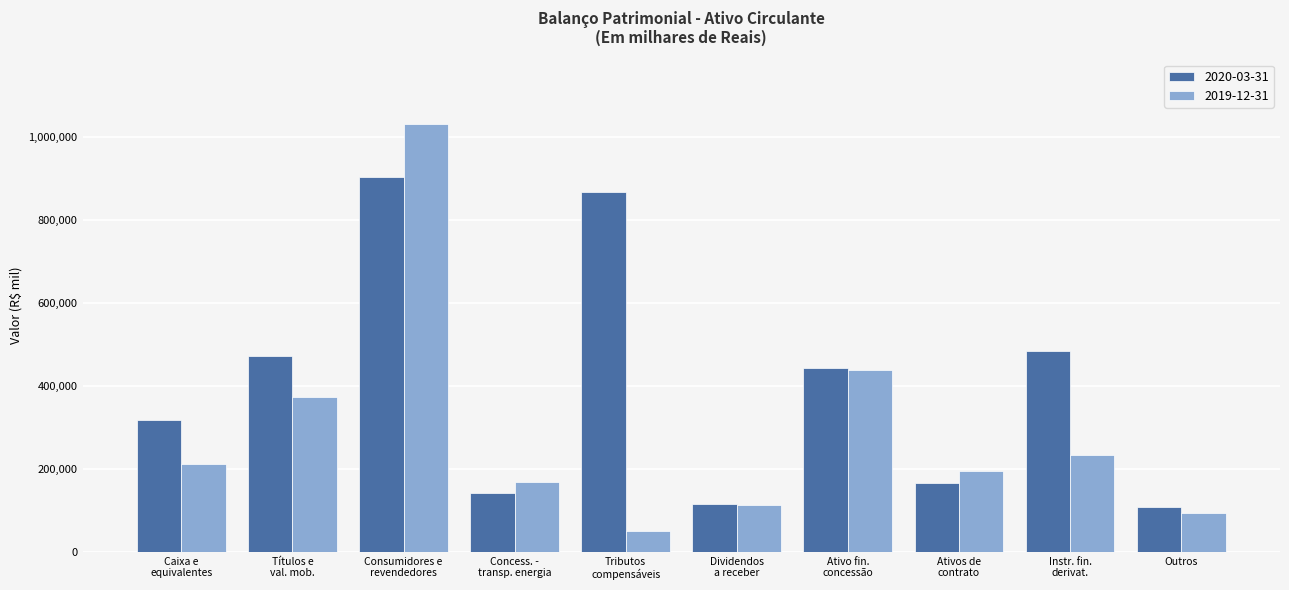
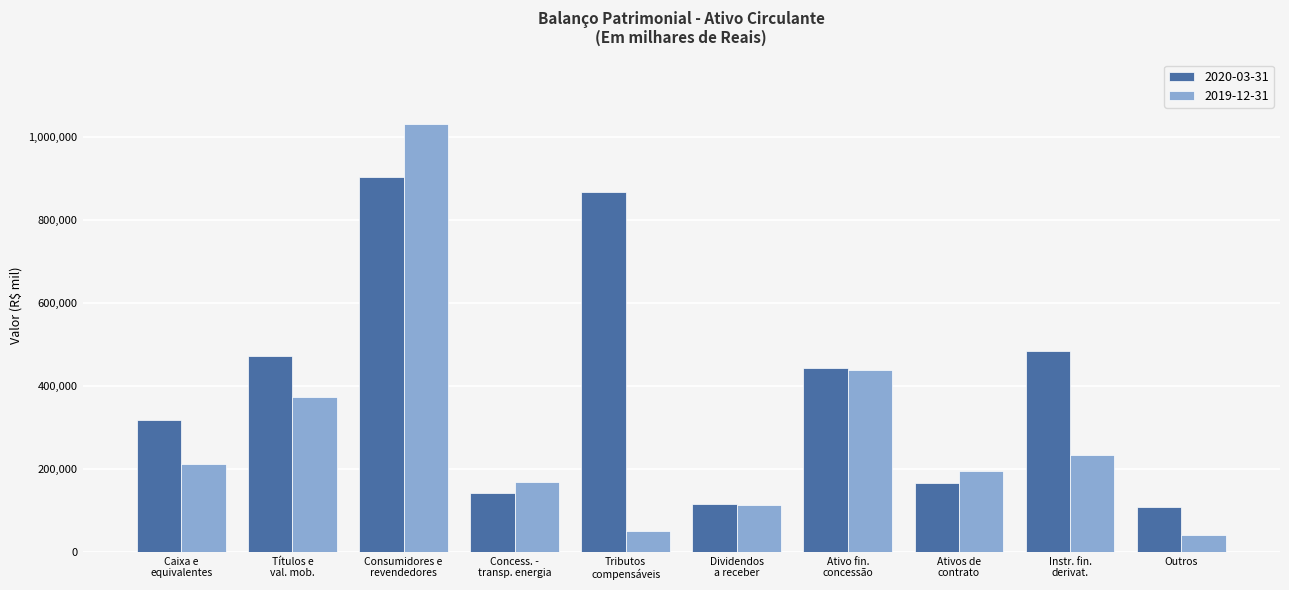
  {
    "2020-03-31": {
      "Caixa e equivalentes": "320,000",
      "Títulos e val. mob.": "470,000",
      "Consumidores e revendedores": "910,000",
      "Concess. - transp. energia": "140,000",
      "Tributos compensáveis": "870,000",
      "Dividendos a receber": "120,000",
      "Ativo fin. concessão": "440,000",
      "Ativos de contrato": "170,000",
      "Instr. fin. derivat.": "490,000",
      "Outros": "110,000"
    },
    "2019-12-31": {
      "Caixa e equivalentes": "210,000",
      "Títulos e val. mob.": "370,000",
      "Consumidores e revendedores": "1,030,000",
      "Concess. - transp. energia": "170,000",
      "Tributos compensáveis": "50,000",
      "Dividendos a receber": "110,000",
      "Ativo fin. concessão": "440,000",
      "Ativos de contrato": "200,000",
      "Instr. fin. derivat.": "230,000",
-     "Outros": "90,000"
+     "Outros": "40,000"
    }
  }
